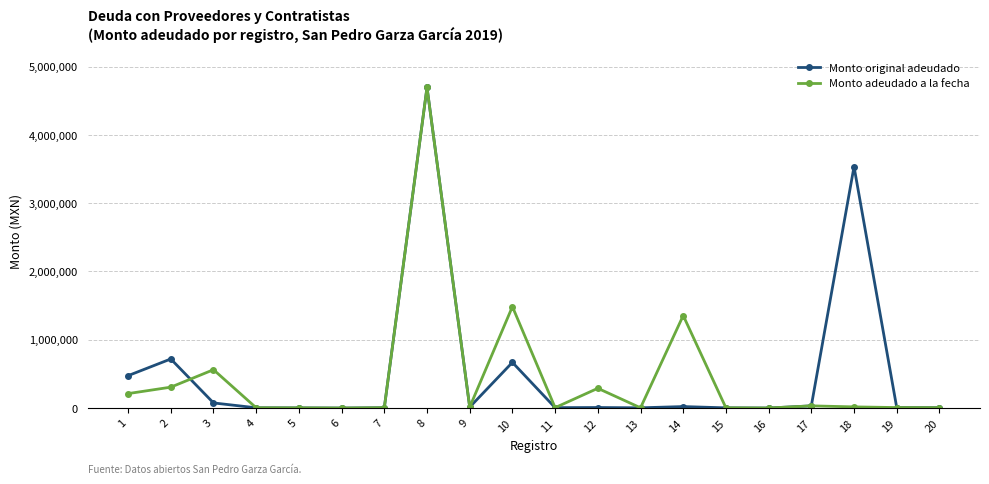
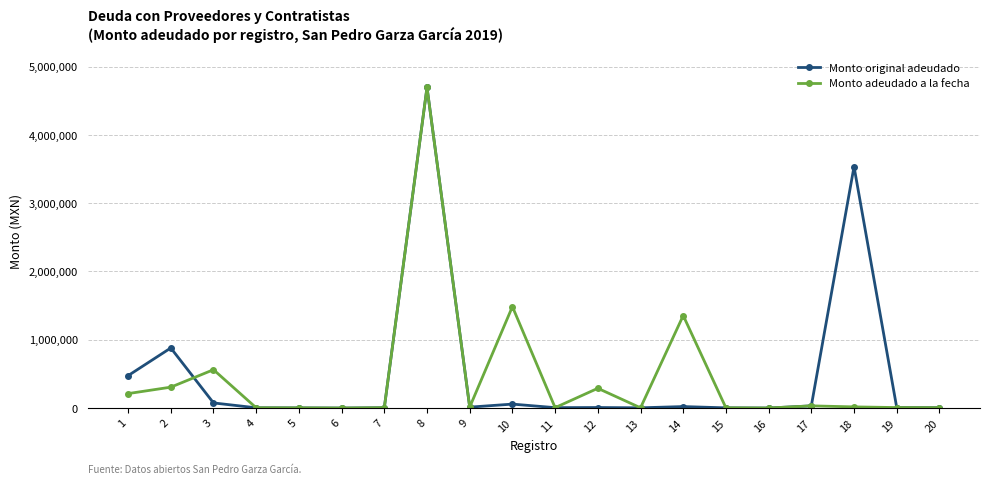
  {
    "Monto original adeudado": {
      "1": "500,000",
-     "2": "700,000",
+     "2": "900,000",
      "3": "100,000",
-     "10": "700,000",
+     "10": "100,000",
      "12": "0",
      "14": "0",
      "18": "3,500,000"
    },
    "Monto adeudado a la fecha": {
      "1": "200,000",
      "2": "300,000",
      "3": "600,000",
      "10": "1,500,000",
      "12": "300,000",
      "14": "1,400,000",
      "18": "0"
    }
  }
